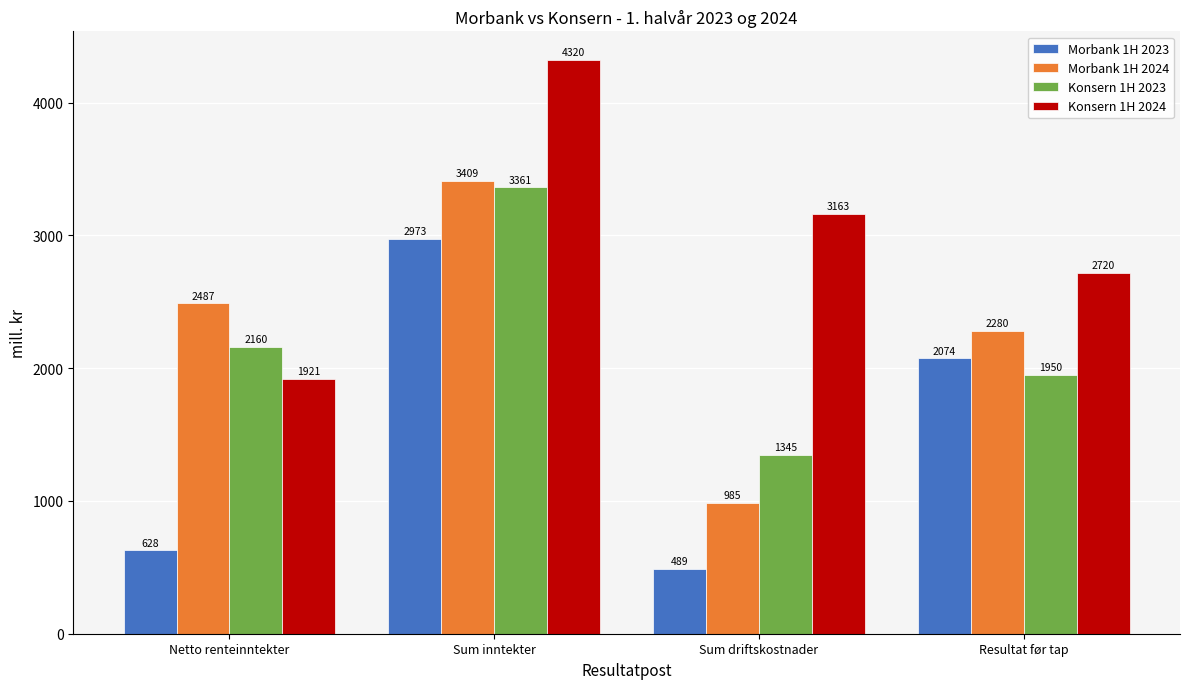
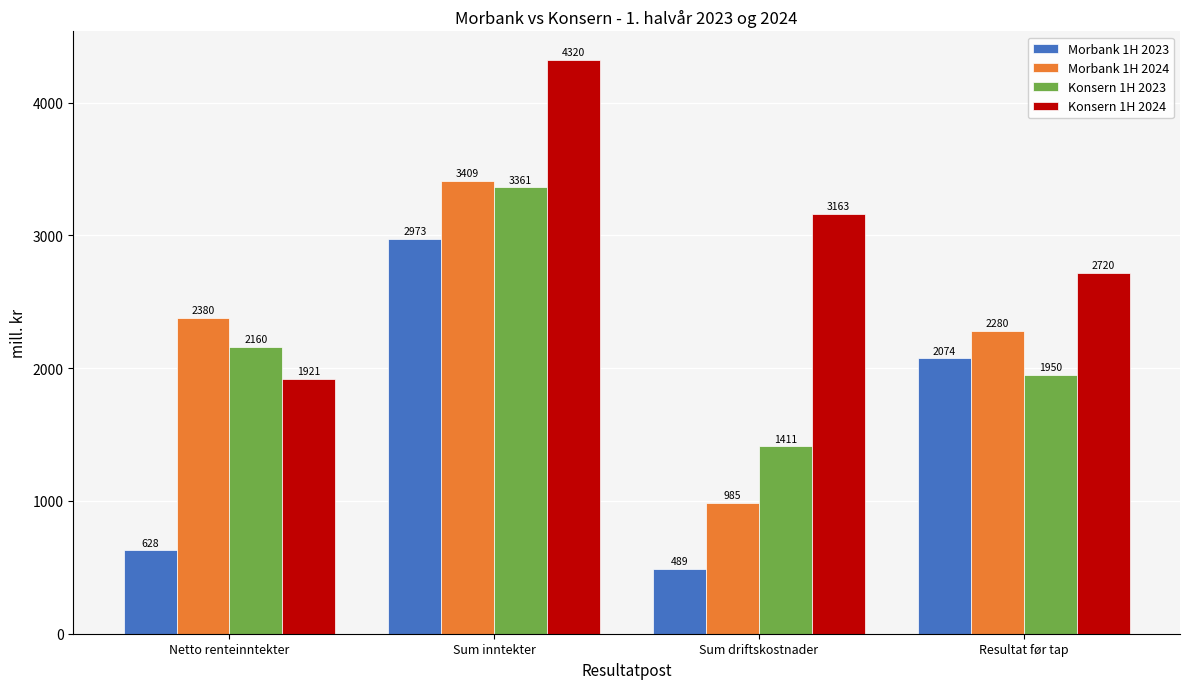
  {
    "Morbank 1H 2023": {
      "Netto renteinntekter": 628,
      "Sum inntekter": 2973,
      "Sum driftskostnader": 489,
      "Resultat før tap": 2074
    },
    "Morbank 1H 2024": {
-     "Netto renteinntekter": 2487,
+     "Netto renteinntekter": 2380,
      "Sum inntekter": 3409,
      "Sum driftskostnader": 985,
      "Resultat før tap": 2280
    },
    "Konsern 1H 2023": {
      "Netto renteinntekter": 2160,
      "Sum inntekter": 3361,
-     "Sum driftskostnader": 1345,
+     "Sum driftskostnader": 1411,
      "Resultat før tap": 1950
    },
    "Konsern 1H 2024": {
      "Netto renteinntekter": 1921,
      "Sum inntekter": 4320,
      "Sum driftskostnader": 3163,
      "Resultat før tap": 2720
    }
  }
